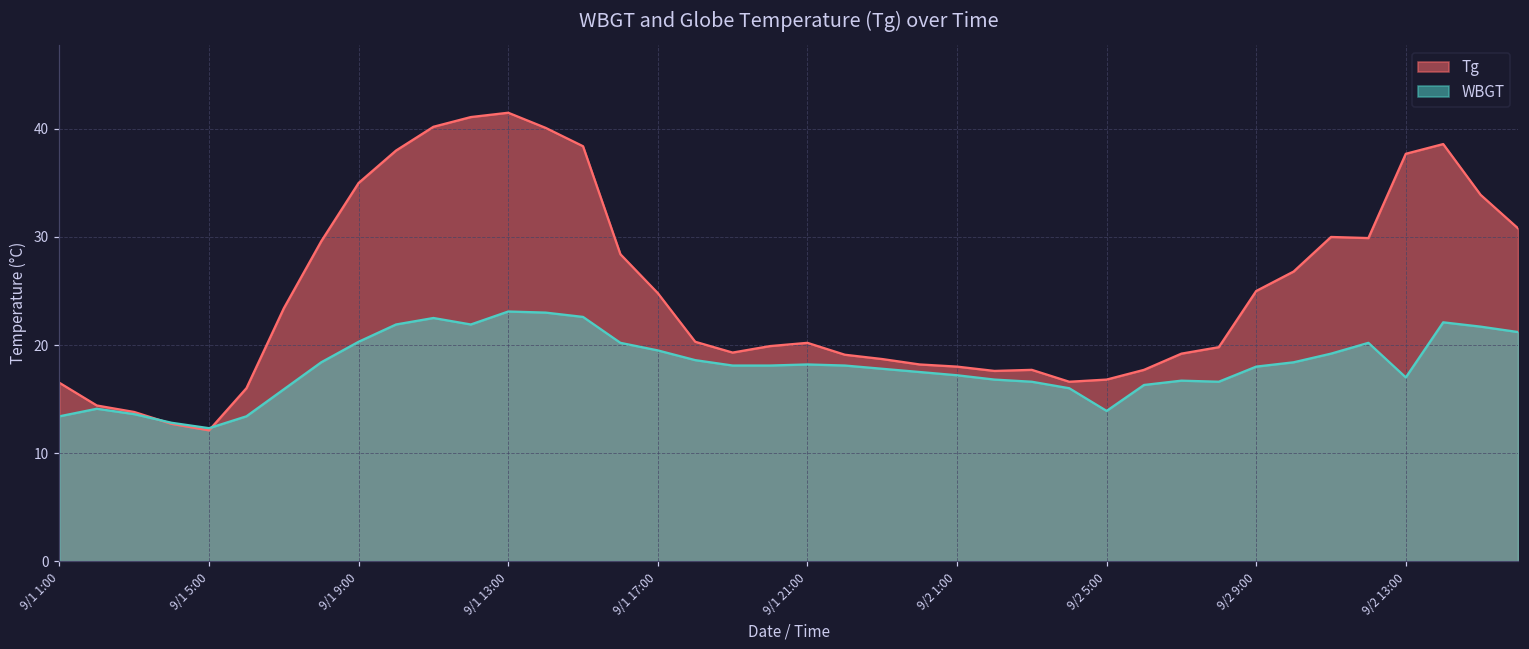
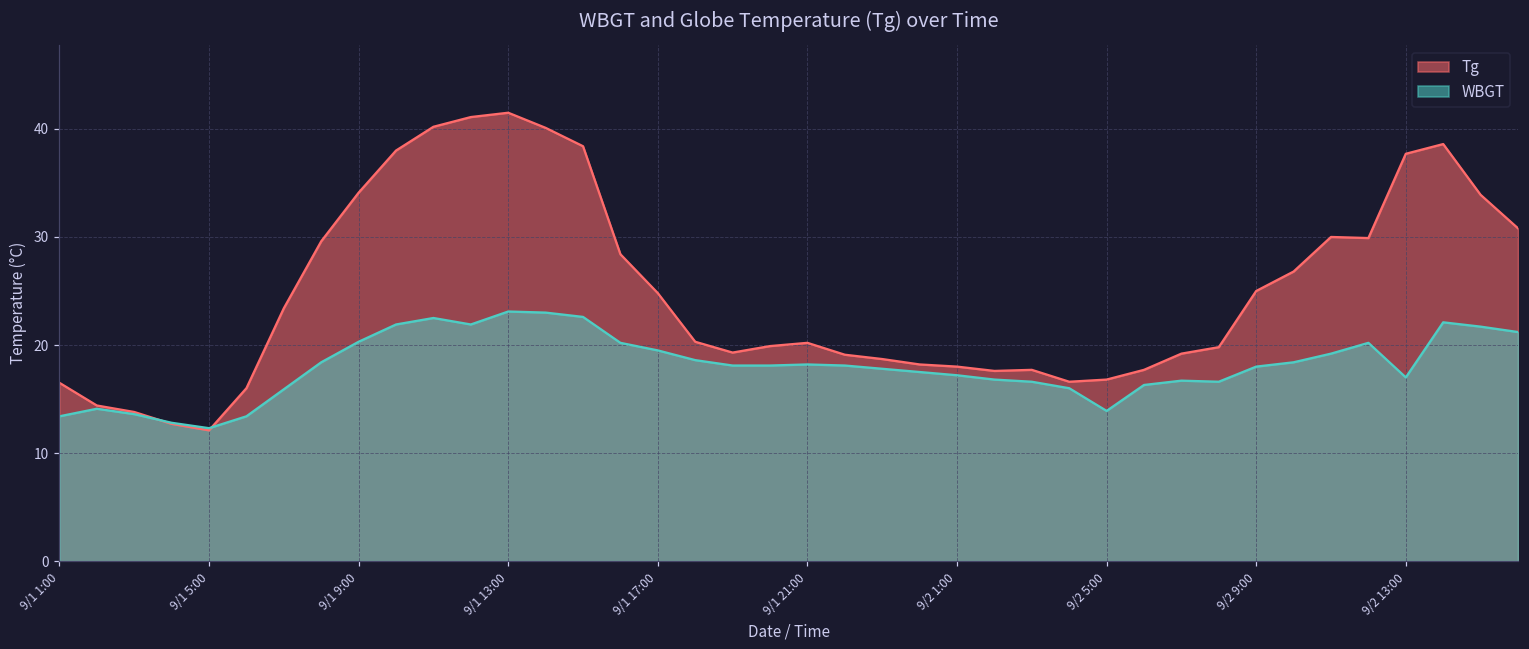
  {
    "Tg": {
      "9/1 1:00": 17,
-     "9/1 9:00": 35,
+     "9/1 9:00": 34,
      "9/1 13:00": 42,
      "9/1 17:00": 25,
      "9/1 21:00": 20,
      "9/2 1:00": 18,
      "9/2 5:00": 17,
      "9/2 9:00": 25,
      "9/2 13:00": 38
    },
    "WBGT": {
      "9/1 1:00": 13,
      "9/1 9:00": 20,
      "9/1 13:00": 23,
      "9/1 17:00": 20,
      "9/1 21:00": 18,
      "9/2 1:00": 17,
      "9/2 5:00": 14,
      "9/2 9:00": 18,
      "9/2 13:00": 17
    }
  }
